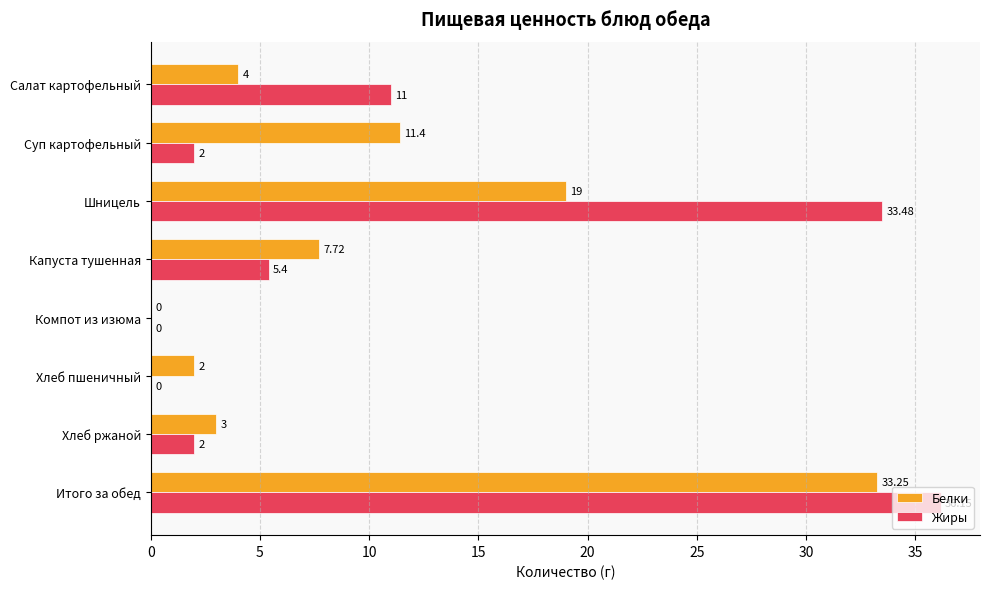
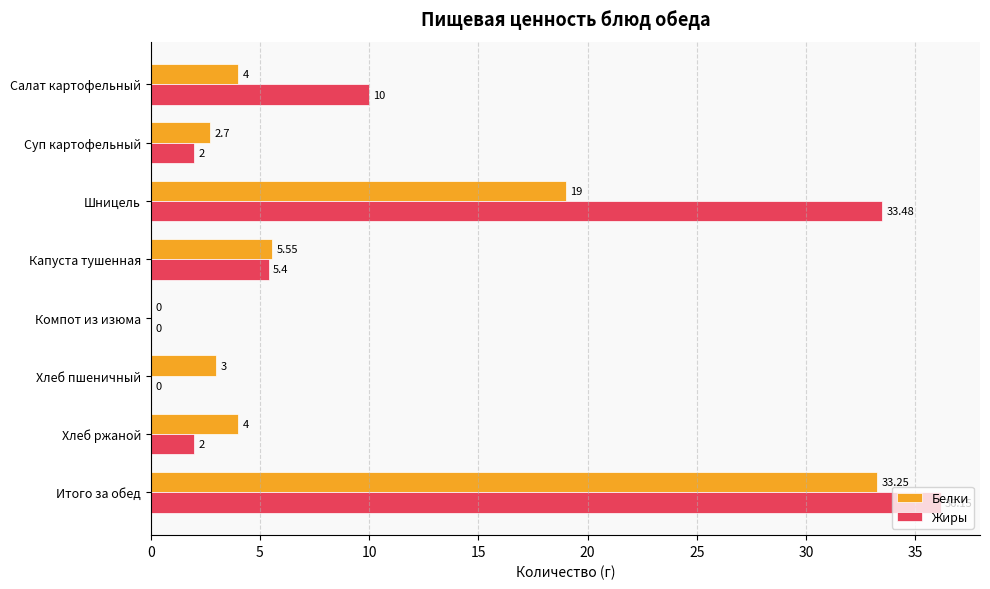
  {
    "Белки": {
      "Салат картофельный": 4,
-     "Суп картофельный": 11.4,
+     "Суп картофельный": 2.7,
      "Шницель": 19,
-     "Капуста тушенная": 7.72,
+     "Капуста тушенная": 5.55,
      "Компот из изюма": 0,
-     "Хлеб пшеничный": 2,
-     "Хлеб ржаной": 3
+     "Хлеб пшеничный": 3,
+     "Хлеб ржаной": 4
    },
    "Жиры": {
-     "Салат картофельный": 11,
+     "Салат картофельный": 10,
      "Суп картофельный": 2,
      "Шницель": 33.48,
      "Капуста тушенная": 5.4,
      "Компот из изюма": 0,
      "Хлеб пшеничный": 0,
      "Хлеб ржаной": 2
    }
  }
